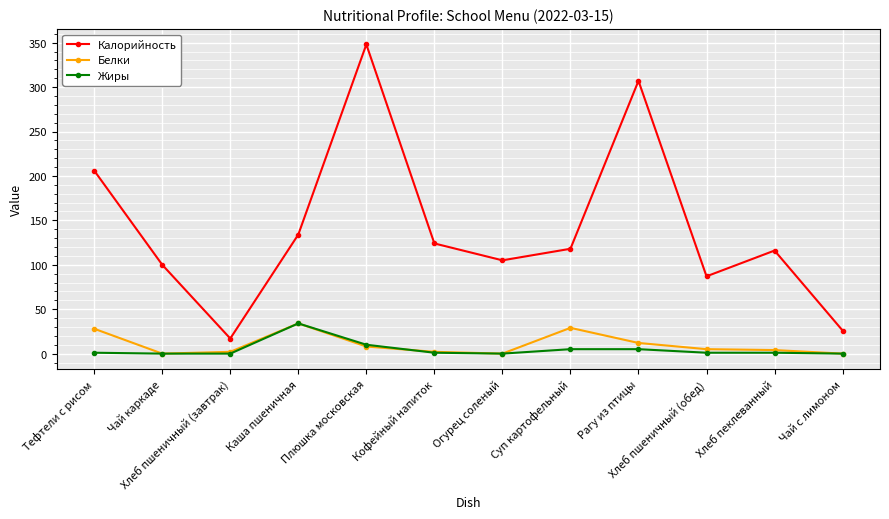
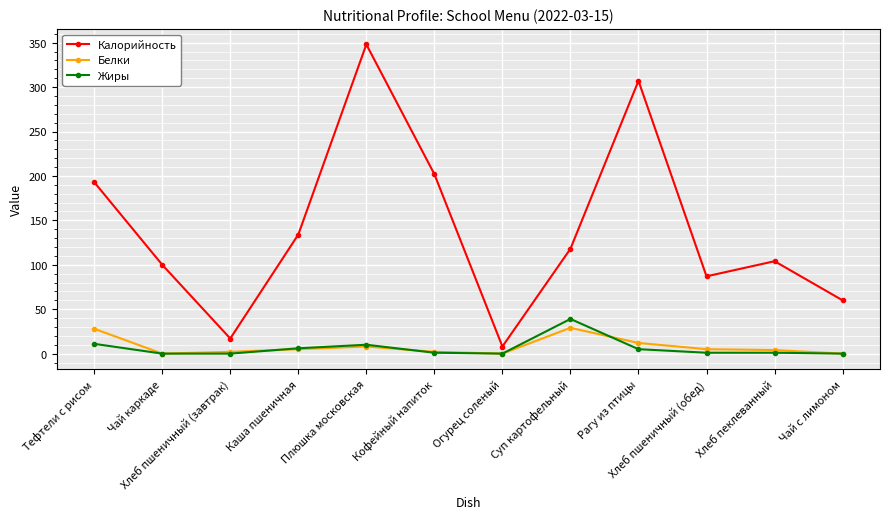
  {
    "Калорийность": {
-     "Тефтели с рисом": 210,
+     "Тефтели с рисом": 190,
      "Чай каркаде": 100,
      "Хлеб пшеничный (завтрак)": 20,
      "Каша пшеничная": 130,
      "Плюшка московская": 350,
-     "Кофейный напиток": 120,
-     "Огурец соленый": 110,
+     "Кофейный напиток": 200,
+     "Огурец соленый": 10,
      "Суп картофельный": 120,
      "Рагу из птицы": 310,
      "Хлеб пшеничный (обед)": 90,
-     "Хлеб пеклеванный": 120,
-     "Чай с лимоном": 30
+     "Хлеб пеклеванный": 100,
+     "Чай с лимоном": 60
    },
    "Белки": {
      "Тефтели с рисом": 30,
-     "Каша пшеничная": 30,
+     "Каша пшеничная": 10,
      "Суп картофельный": 30,
      "Рагу из птицы": 10,
      "Хлеб пшеничный (обед)": 10,
      "Хлеб пеклеванный": 0
    },
    "Жиры": {
-     "Тефтели с рисом": 0,
-     "Каша пшеничная": 30,
-     "Суп картофельный": 10,
+     "Тефтели с рисом": 10,
+     "Каша пшеничная": 10,
+     "Суп картофельный": 40,
      "Рагу из птицы": 10,
      "Хлеб пшеничный (обед)": 0,
      "Хлеб пеклеванный": 0
    }
  }
